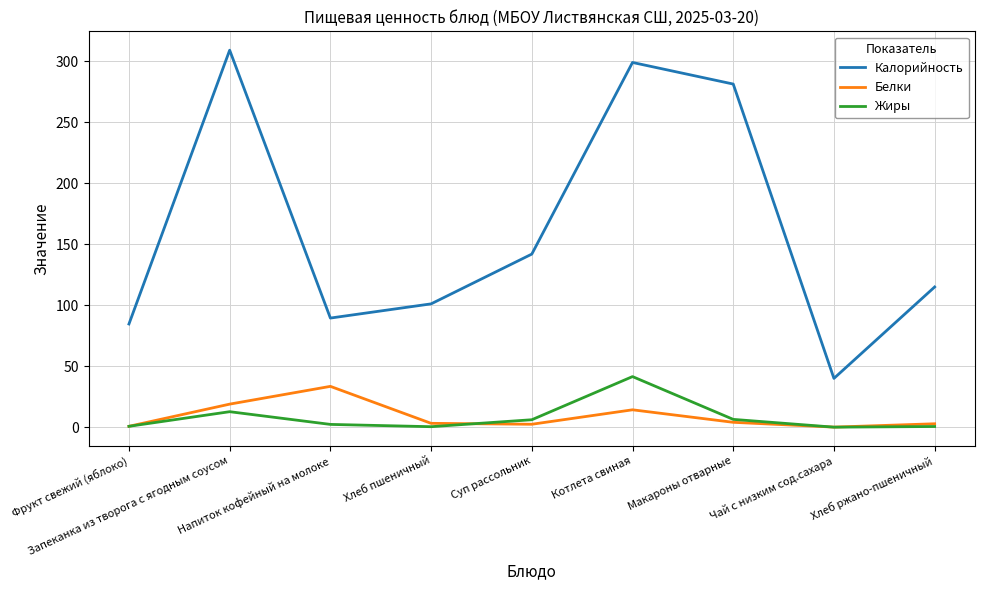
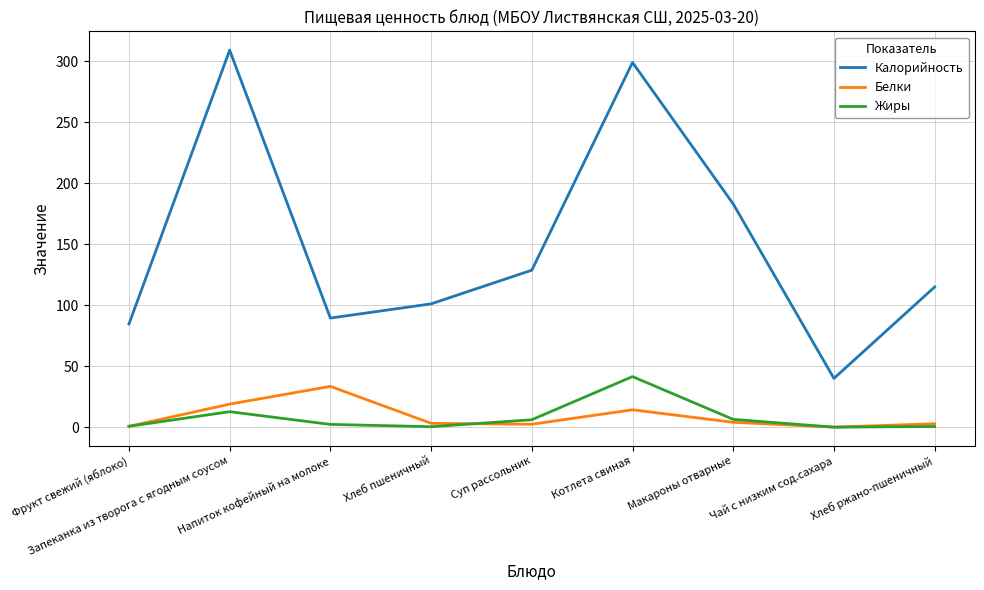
  {
    "Калорийность": {
      "Фрукт свежий (яблоко)": 85,
      "Запеканка из творога с ягодным соусом": 309,
      "Напиток кофейный на молоке": 89,
      "Хлеб пшеничный": 101,
-     "Суп рассольник": 142,
+     "Суп рассольник": 129,
      "Котлета свиная": 299,
-     "Макароны отварные": 281,
+     "Макароны отварные": 183,
      "Чай с низким сод.сахара": 40,
      "Хлеб ржано-пшеничный": 115
    },
    "Белки": {
      "Запеканка из творога с ягодным соусом": 19,
      "Напиток кофейный на молоке": 33,
      "Хлеб пшеничный": 3,
      "Суп рассольник": 2,
      "Котлета свиная": 14,
      "Макароны отварные": 4,
      "Хлеб ржано-пшеничный": 3
    },
    "Жиры": {
      "Запеканка из творога с ягодным соусом": 13,
      "Напиток кофейный на молоке": 2,
      "Хлеб пшеничный": 0,
      "Суп рассольник": 6,
      "Котлета свиная": 41,
      "Макароны отварные": 6,
      "Хлеб ржано-пшеничный": 1
    }
  }
